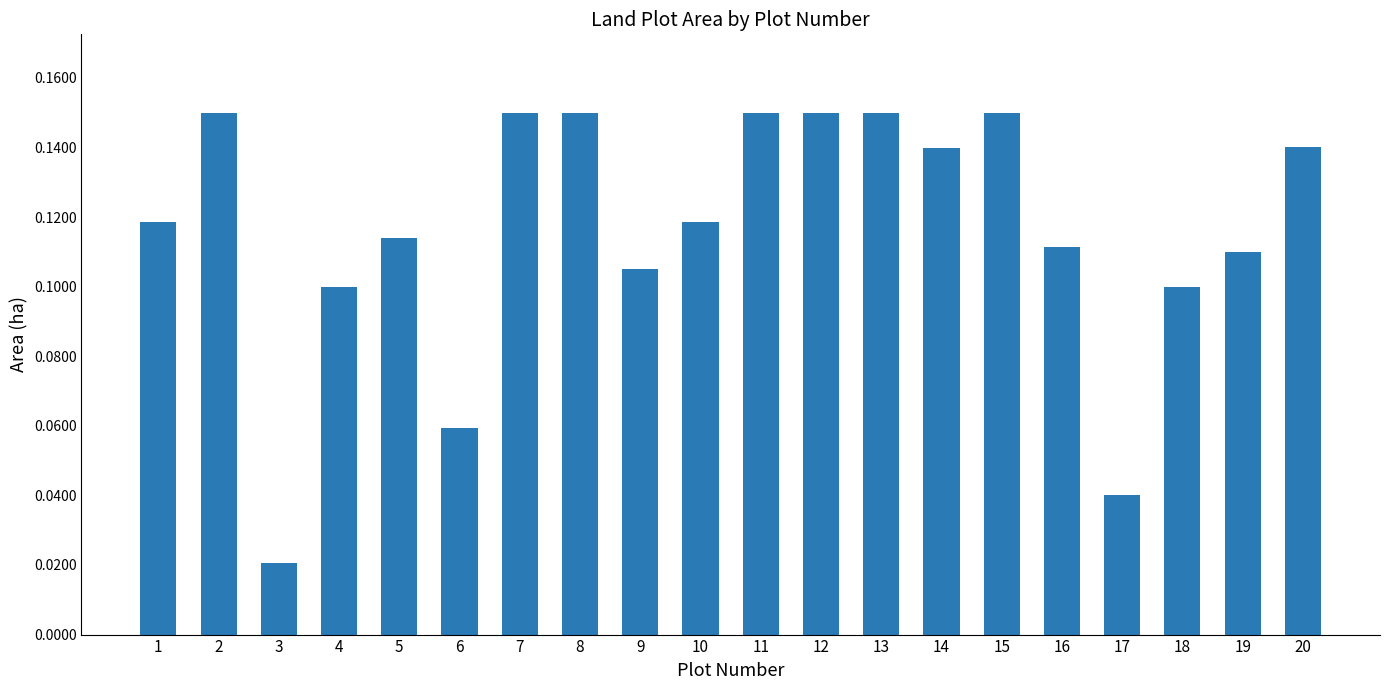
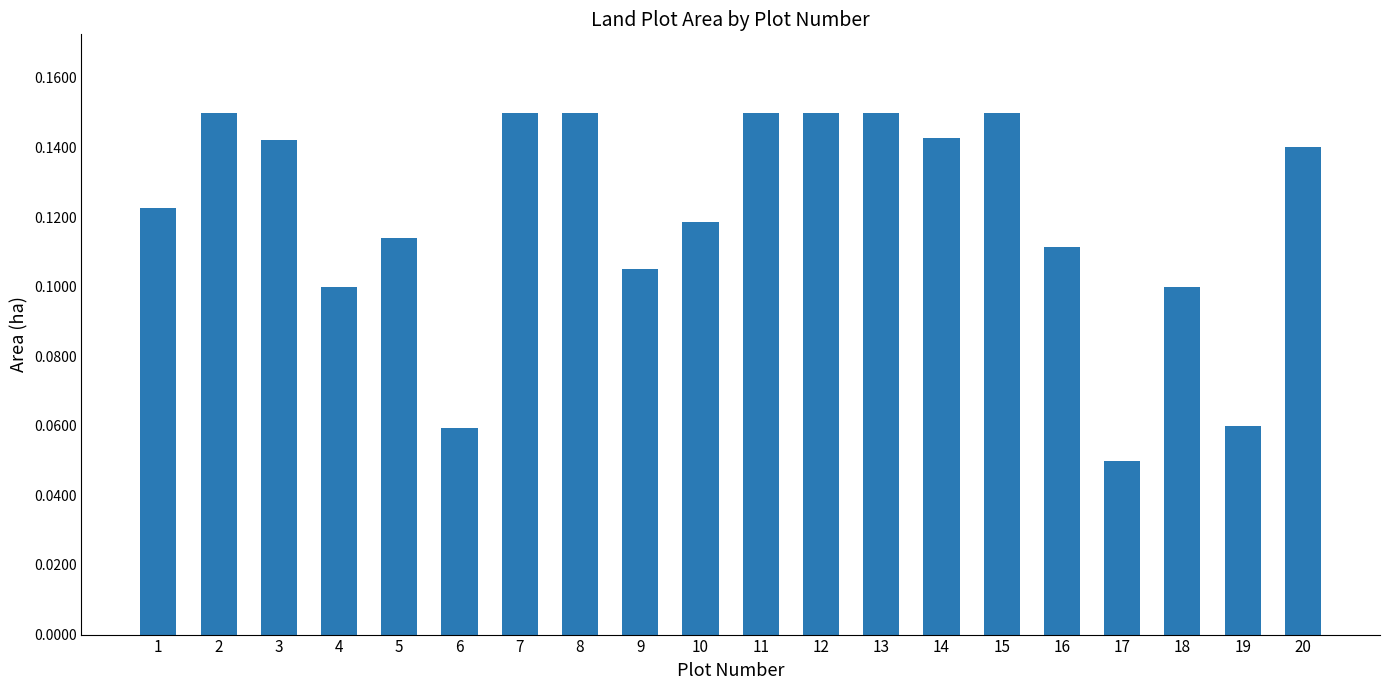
  {
-   "1": 0.119,
+   "1": 0.123,
    "2": 0.150,
-   "3": 0.021,
+   "3": 0.142,
    "4": 0.100,
    "5": 0.114,
    "6": 0.059,
    "7": 0.150,
    "8": 0.150,
    "9": 0.105,
    "10": 0.119,
    "11": 0.150,
    "12": 0.150,
    "13": 0.150,
-   "14": 0.140,
+   "14": 0.143,
    "15": 0.150,
    "16": 0.111,
-   "17": 0.04,
+   "17": 0.05,
    "18": 0.100,
-   "19": 0.11,
+   "19": 0.06,
    "20": 0.140
  }
